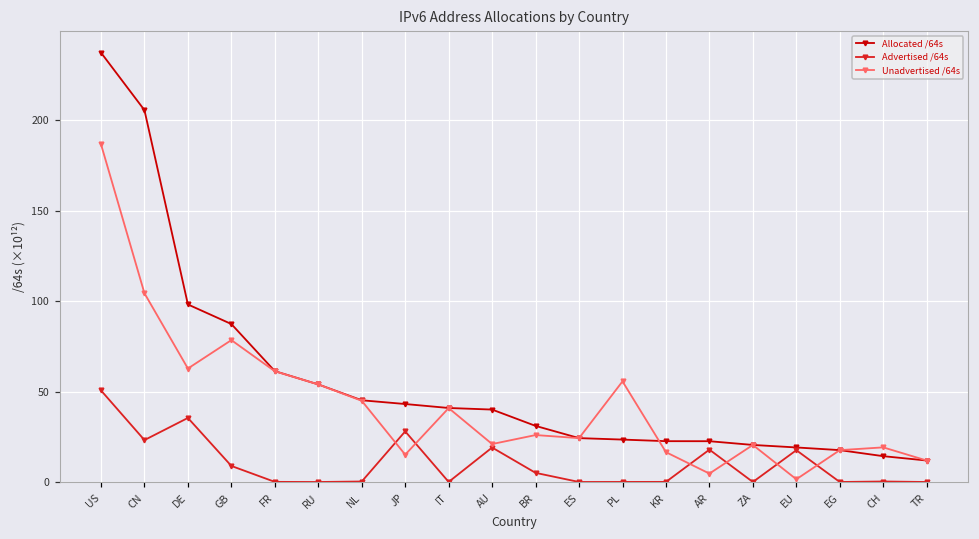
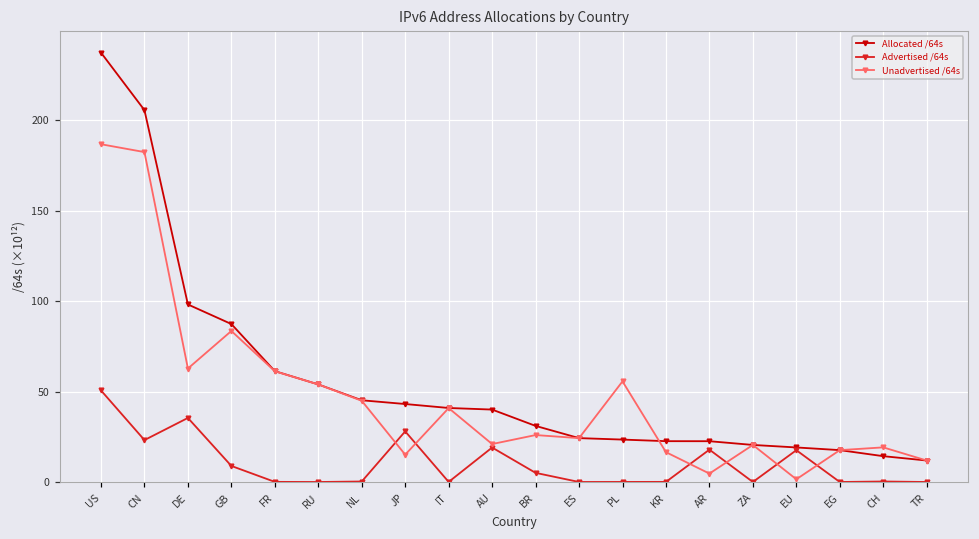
  {
    "Unadvertised /64s": {
      "US": 187,
-     "CN": 104,
+     "CN": 182,
      "DE": 63,
-     "GB": 78,
+     "GB": 84,
      "JP": 15,
      "AU": 21,
      "BR": 26,
      "PL": 56,
      "KR": 17,
      "AR": 5,
      "EU": 2,
      "CH": 19
    }
  }
